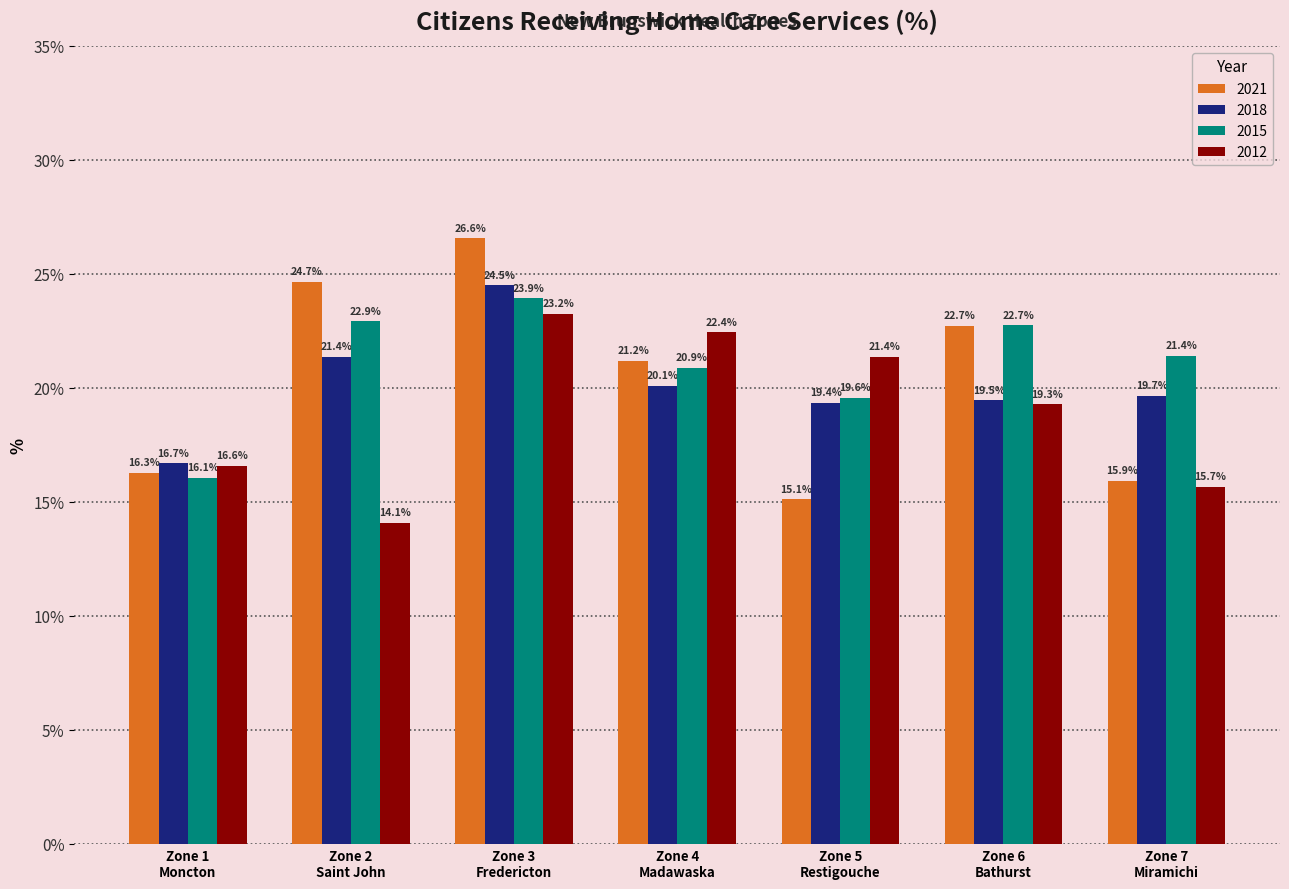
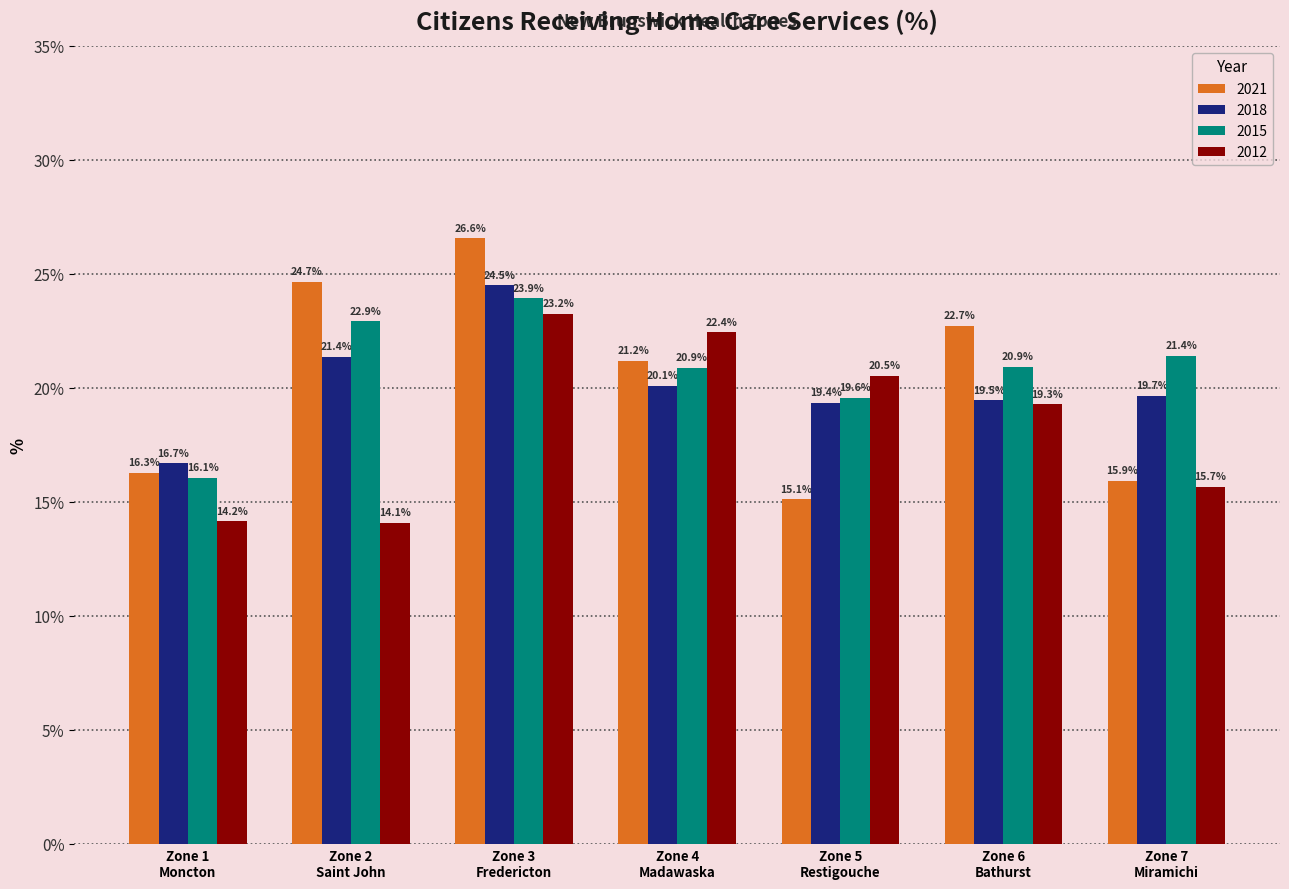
  {
    "2021": {
      "Zone 1 Moncton": "16.3%",
      "Zone 2 Saint John": "24.7%",
      "Zone 3 Fredericton": "26.6%",
      "Zone 4 Madawaska": "21.2%",
      "Zone 5 Restigouche": "15.1%",
      "Zone 6 Bathurst": "22.7%",
      "Zone 7 Miramichi": "15.9%"
    },
    "2018": {
      "Zone 1 Moncton": "16.7%",
      "Zone 2 Saint John": "21.4%",
      "Zone 3 Fredericton": "24.5%",
      "Zone 4 Madawaska": "20.1%",
      "Zone 5 Restigouche": "19.4%",
      "Zone 6 Bathurst": "19.5%",
      "Zone 7 Miramichi": "19.7%"
    },
    "2015": {
      "Zone 1 Moncton": "16.1%",
      "Zone 2 Saint John": "22.9%",
      "Zone 3 Fredericton": "23.9%",
      "Zone 4 Madawaska": "20.9%",
      "Zone 5 Restigouche": "19.6%",
-     "Zone 6 Bathurst": "22.7%",
+     "Zone 6 Bathurst": "20.9%",
      "Zone 7 Miramichi": "21.4%"
    },
    "2012": {
-     "Zone 1 Moncton": "16.6%",
+     "Zone 1 Moncton": "14.2%",
      "Zone 2 Saint John": "14.1%",
      "Zone 3 Fredericton": "23.2%",
      "Zone 4 Madawaska": "22.4%",
-     "Zone 5 Restigouche": "21.4%",
+     "Zone 5 Restigouche": "20.5%",
      "Zone 6 Bathurst": "19.3%",
      "Zone 7 Miramichi": "15.7%"
    }
  }
